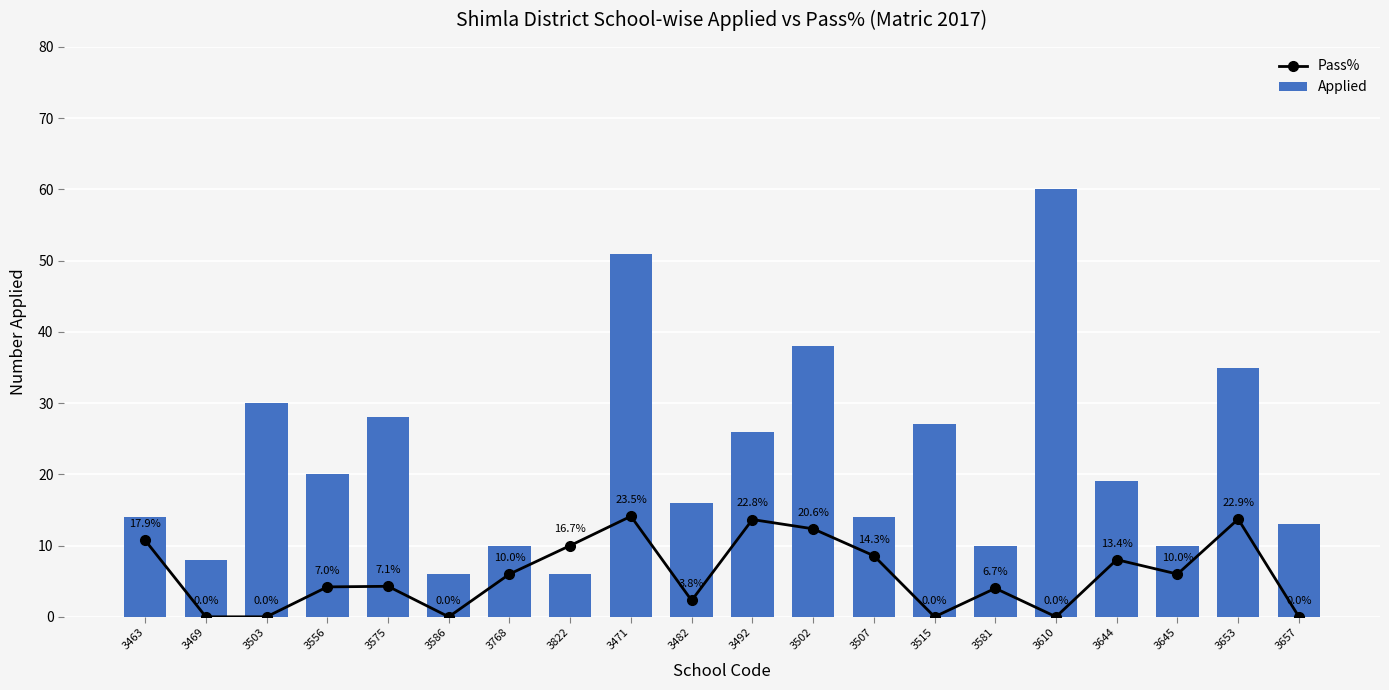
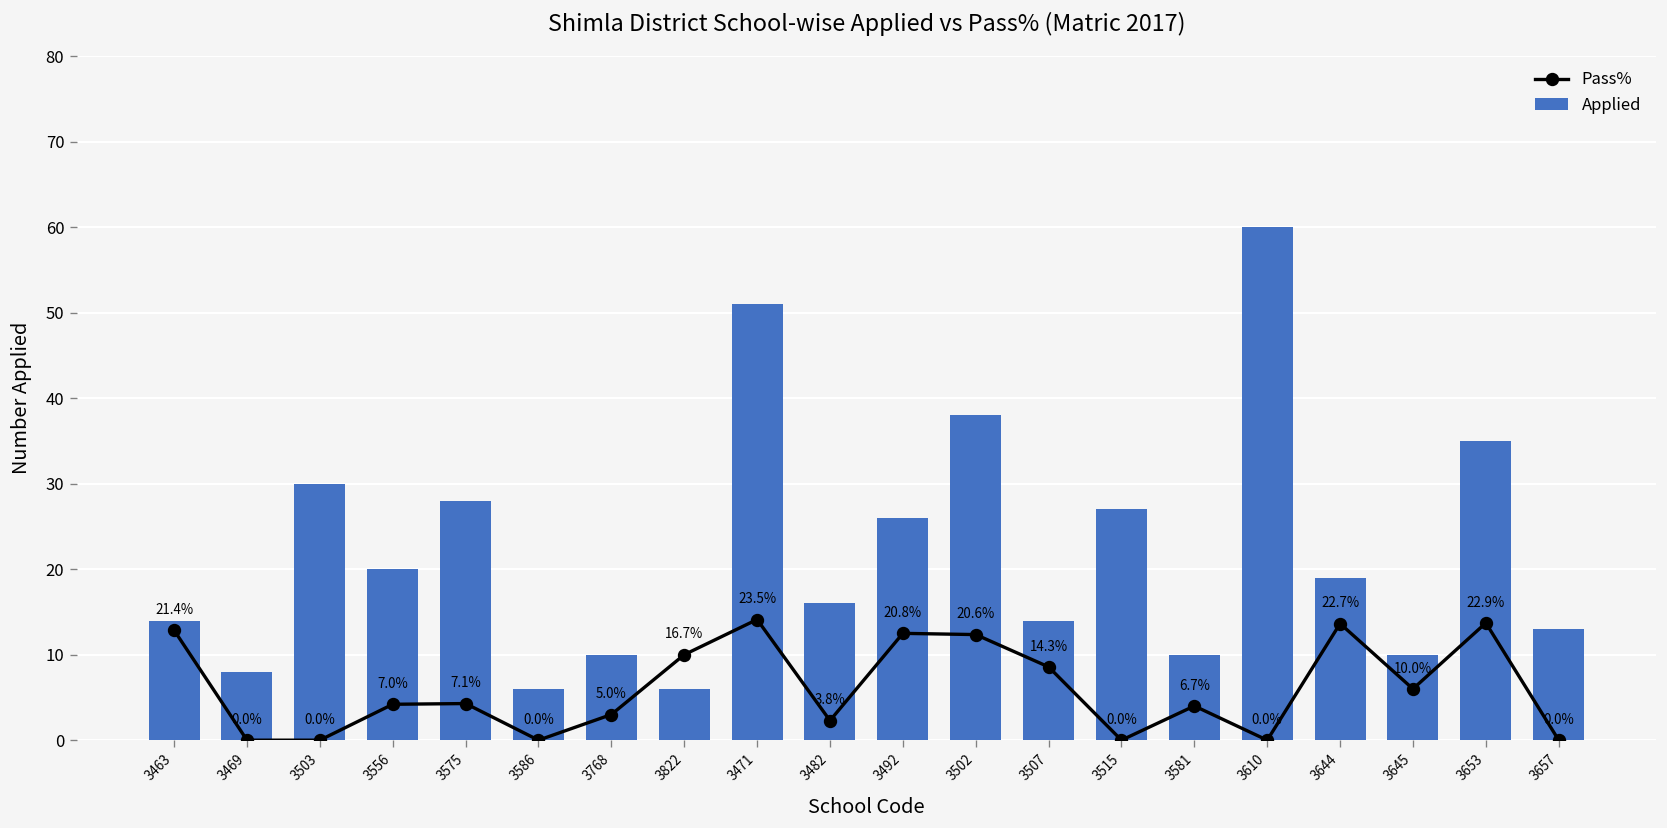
  {
    "Pass%": {
-     "3463": "17.9%",
+     "3463": "21.4%",
      "3469": "0.0%",
      "3503": "0.0%",
      "3586": "0.0%",
-     "3768": "10.0%",
-     "3492": "22.8%",
+     "3768": "5.0%",
+     "3492": "20.8%",
      "3515": "0.0%",
      "3610": "0.0%",
-     "3644": "13.4%",
+     "3644": "22.7%",
      "3657": "0.0%"
    },
    "Applied": {
      "3645": "10.0%"
    }
  }
